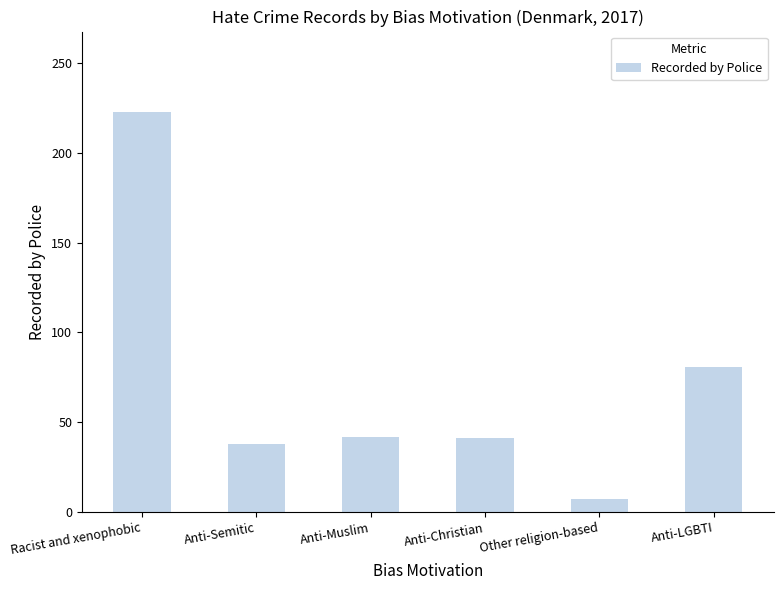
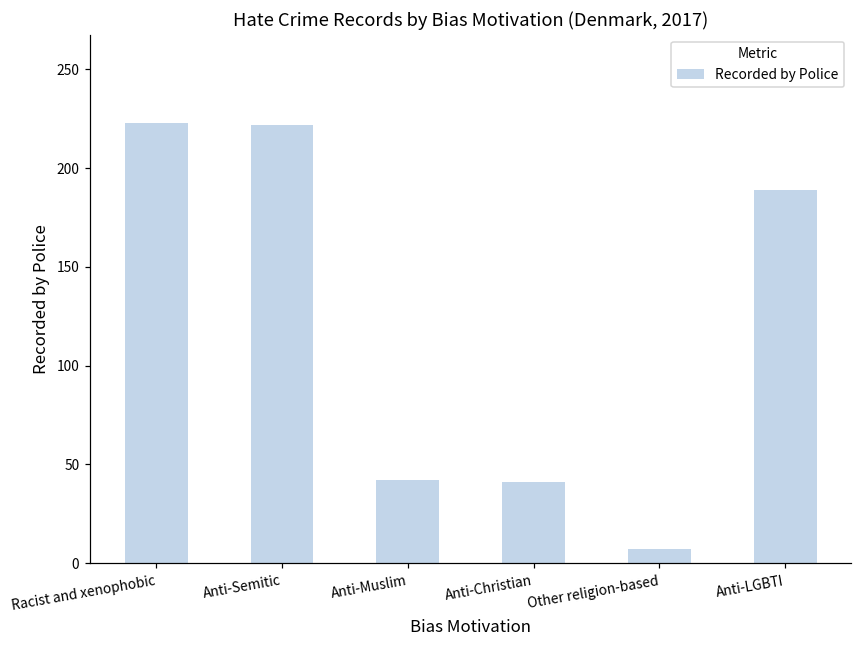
  {
    "Racist and xenophobic": 223,
-   "Anti-Semitic": 38,
+   "Anti-Semitic": 222,
    "Anti-Muslim": 42,
    "Anti-Christian": 41,
    "Other religion-based": 7,
-   "Anti-LGBTI": 81
+   "Anti-LGBTI": 189
  }
